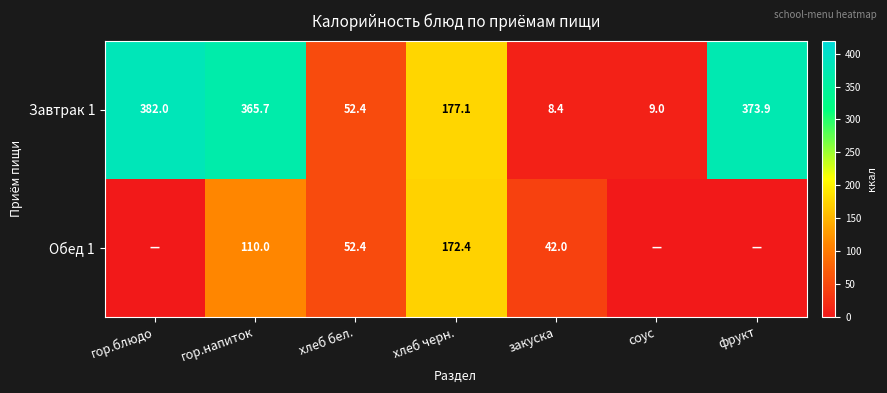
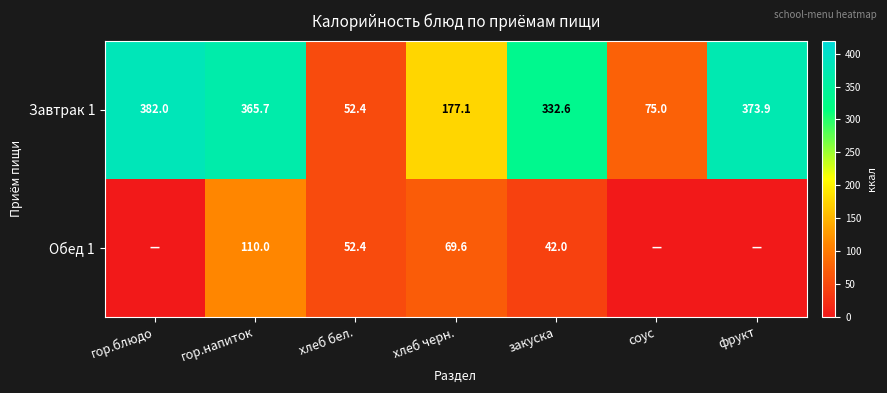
  {
    "Завтрак 1": {
      "гор.блюдо": 382.0,
      "гор.напиток": 365.7,
      "хлеб бел.": 52.4,
      "хлеб черн.": 177.1,
-     "закуска": 8.4,
-     "соус": 9.0,
+     "закуска": 332.6,
+     "соус": 75.0,
      "фрукт": 373.9
    },
    "Обед 1": {
      "гор.напиток": 110.0,
      "хлеб бел.": 52.4,
-     "хлеб черн.": 172.4,
+     "хлеб черн.": 69.6,
      "закуска": 42.0
    }
  }
